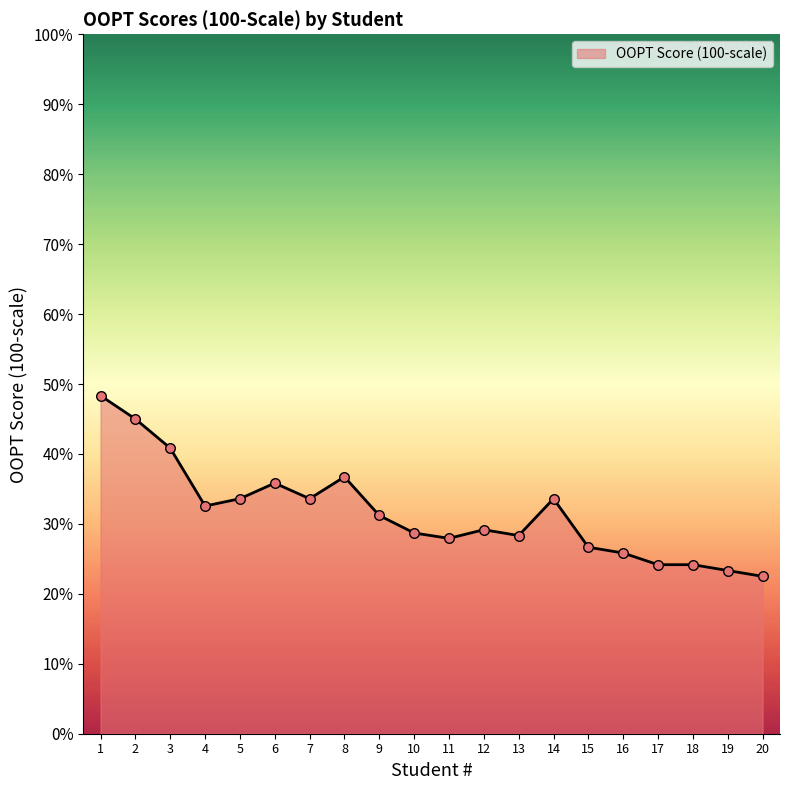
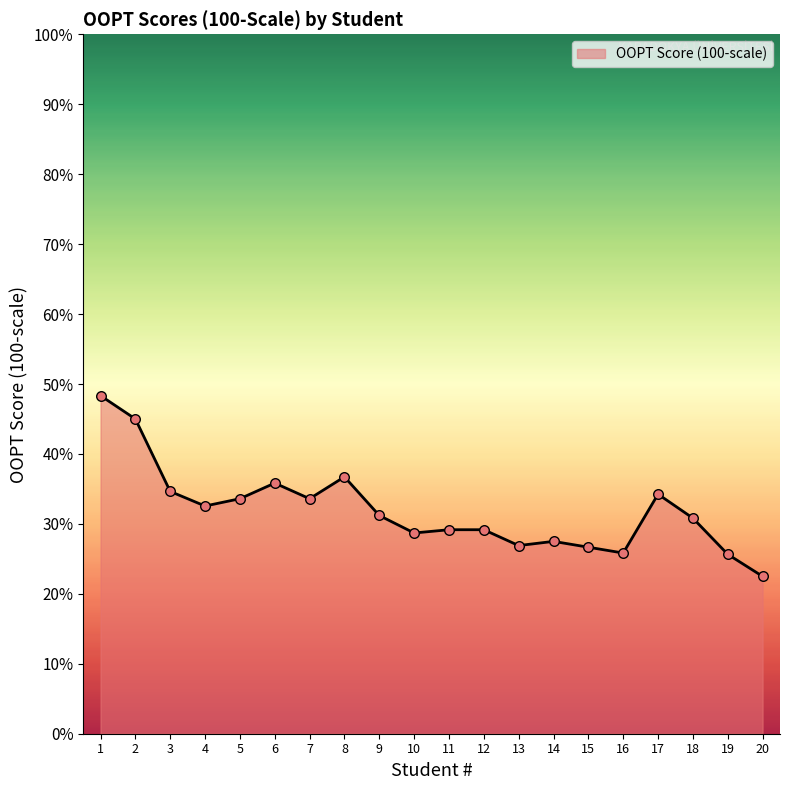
  {
    "1": "48%",
    "2": "45%",
-   "3": "41%",
+   "3": "35%",
    "4": "33%",
    "5": "34%",
    "6": "36%",
    "7": "34%",
    "8": "37%",
    "9": "31%",
    "10": "29%",
-   "11": "28%",
+   "11": "29%",
    "12": "29%",
-   "13": "28%",
-   "14": "34%",
+   "13": "27%",
+   "14": "28%",
    "15": "27%",
    "16": "26%",
-   "17": "24%",
-   "18": "24%",
-   "19": "23%",
+   "17": "34%",
+   "18": "31%",
+   "19": "26%",
    "20": "23%"
  }
